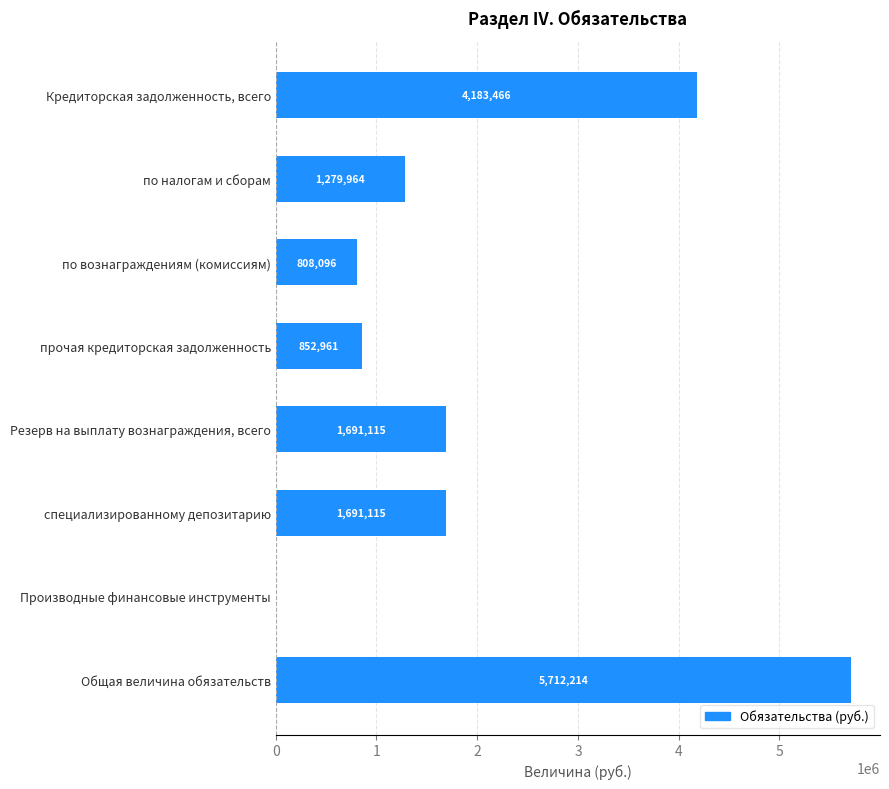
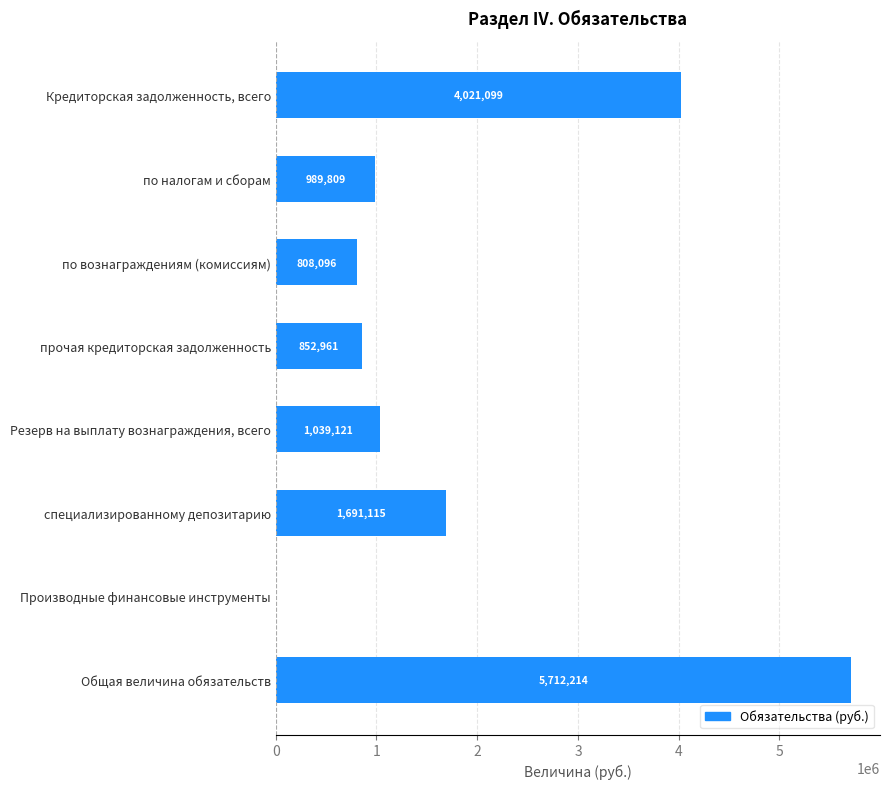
  {
-   "Кредиторская задолженность, всего": "4,183,466",
-   "по налогам и сборам": "1,279,964",
+   "Кредиторская задолженность, всего": "4,021,099",
+   "по налогам и сборам": "989,809",
    "по вознаграждениям (комиссиям)": "808,096",
    "прочая кредиторская задолженность": "852,961",
-   "Резерв на выплату вознаграждения, всего": "1,691,115",
+   "Резерв на выплату вознаграждения, всего": "1,039,121",
    "специализированному депозитарию": "1,691,115",
    "Общая величина обязательств": "5,712,214"
  }
